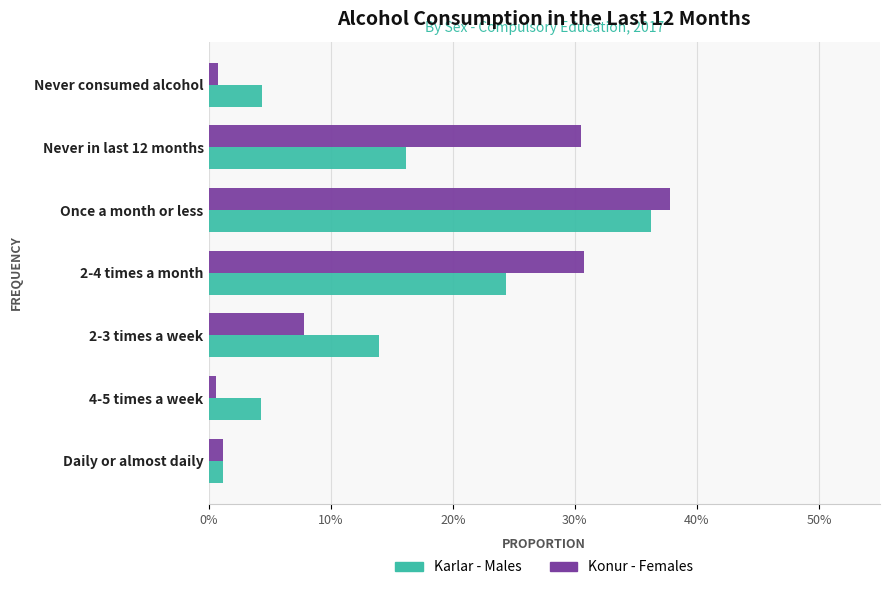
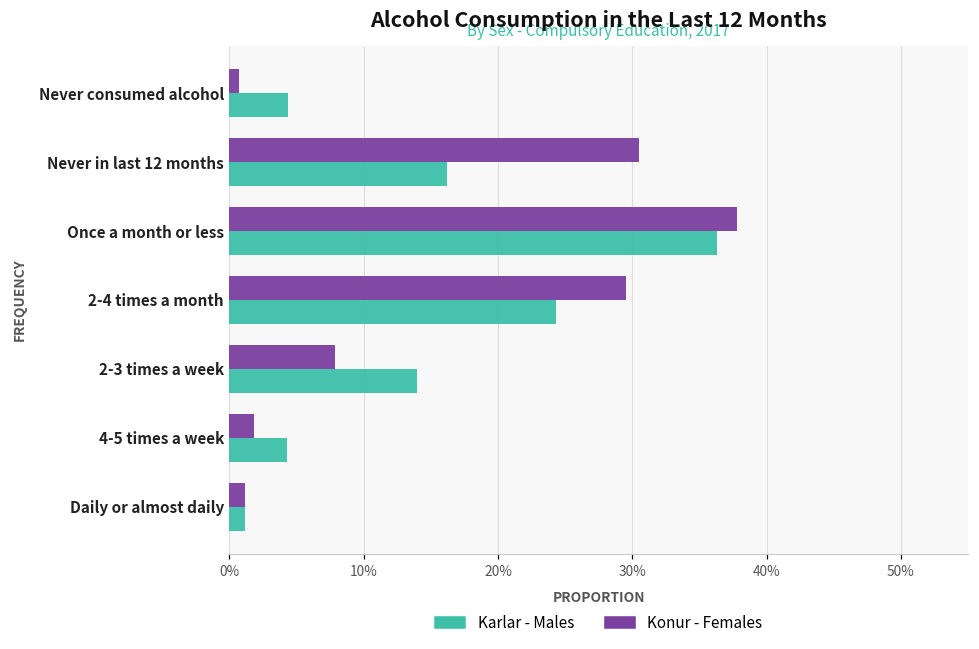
  {
    "Karlar - Males": {
      "Never consumed alcohol": "4.4%",
      "Never in last 12 months": "16.2%",
      "Once a month or less": "36.3%",
      "2-4 times a month": "24.3%",
      "2-3 times a week": "13.9%",
      "4-5 times a week": "4.3%",
      "Daily or almost daily": "1.2%"
    },
    "Konur - Females": {
      "Never consumed alcohol": "0.7%",
      "Never in last 12 months": "30.5%",
      "Once a month or less": "37.8%",
-     "2-4 times a month": "30.8%",
+     "2-4 times a month": "29.5%",
      "2-3 times a week": "7.8%",
-     "4-5 times a week": "0.6%",
+     "4-5 times a week": "1.8%",
      "Daily or almost daily": "1.2%"
    }
  }
